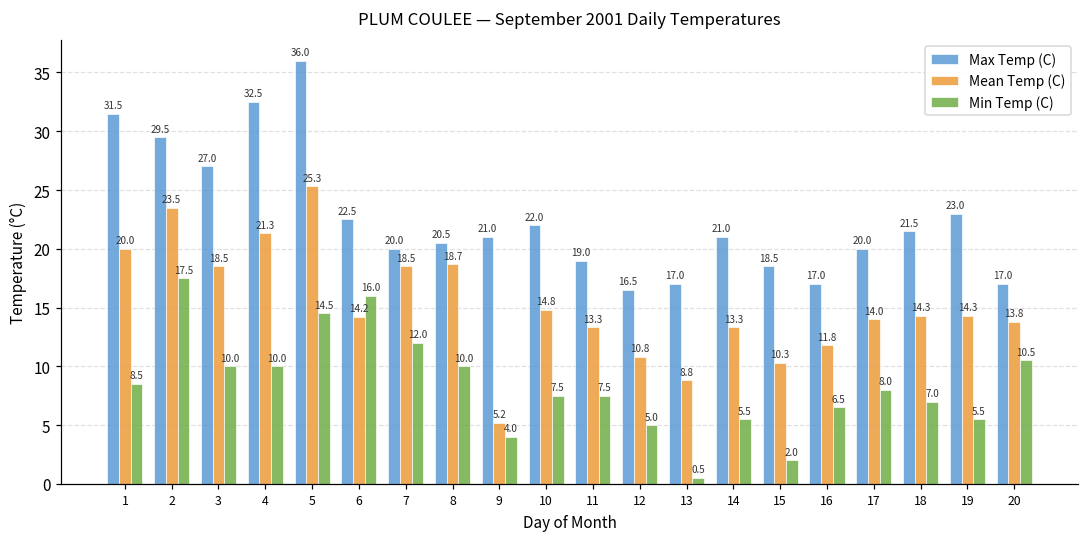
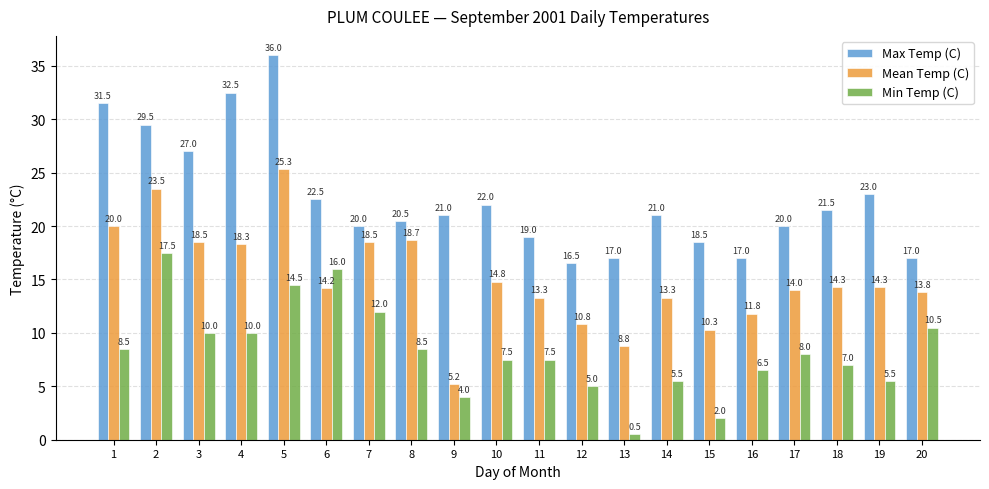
  {
    "Max Temp (C)": {
      "1": 31.5,
      "2": 29.5,
      "3": 27.0,
      "4": 32.5,
      "5": 36.0,
      "6": 22.5,
      "7": 20.0,
      "8": 20.5,
      "9": 21.0,
      "10": 22.0,
      "11": 19.0,
      "12": 16.5,
      "13": 17.0,
      "14": 21.0,
      "15": 18.5,
      "16": 17.0,
      "17": 20.0,
      "18": 21.5,
      "19": 23.0,
      "20": 17.0
    },
    "Mean Temp (C)": {
      "1": 20.0,
      "2": 23.5,
      "3": 18.5,
-     "4": 21.3,
+     "4": 18.3,
      "5": 25.3,
      "6": 14.2,
      "7": 18.5,
      "8": 18.7,
      "9": 5.2,
      "10": 14.8,
      "11": 13.3,
      "12": 10.8,
      "13": 8.8,
      "14": 13.3,
      "15": 10.3,
      "16": 11.8,
      "17": 14.0,
      "18": 14.3,
      "19": 14.3,
      "20": 13.8
    },
    "Min Temp (C)": {
      "1": 8.5,
      "2": 17.5,
      "3": 10.0,
      "4": 10.0,
      "5": 14.5,
      "6": 16.0,
      "7": 12.0,
-     "8": 10.0,
+     "8": 8.5,
      "9": 4.0,
      "10": 7.5,
      "11": 7.5,
      "12": 5.0,
      "13": 0.5,
      "14": 5.5,
      "15": 2.0,
      "16": 6.5,
      "17": 8.0,
      "18": 7.0,
      "19": 5.5,
      "20": 10.5
    }
  }
